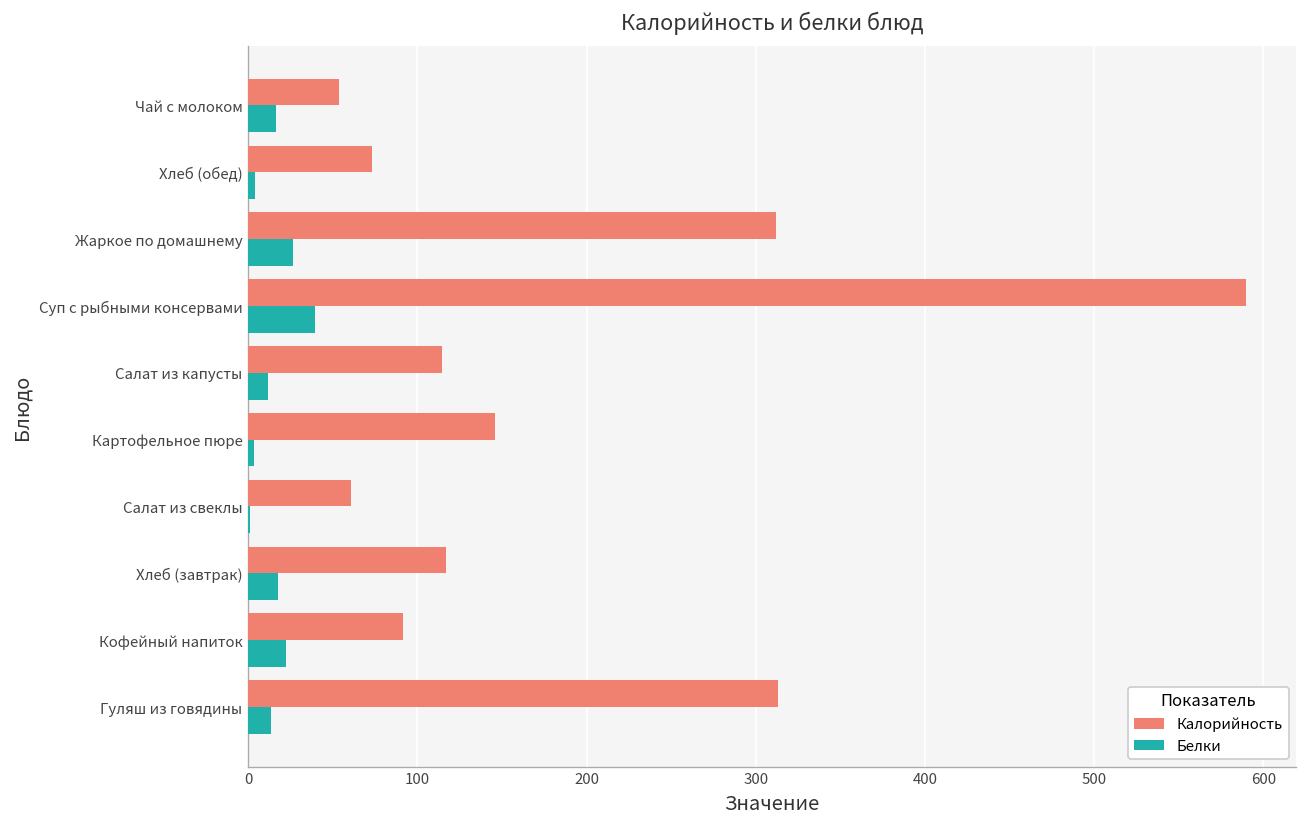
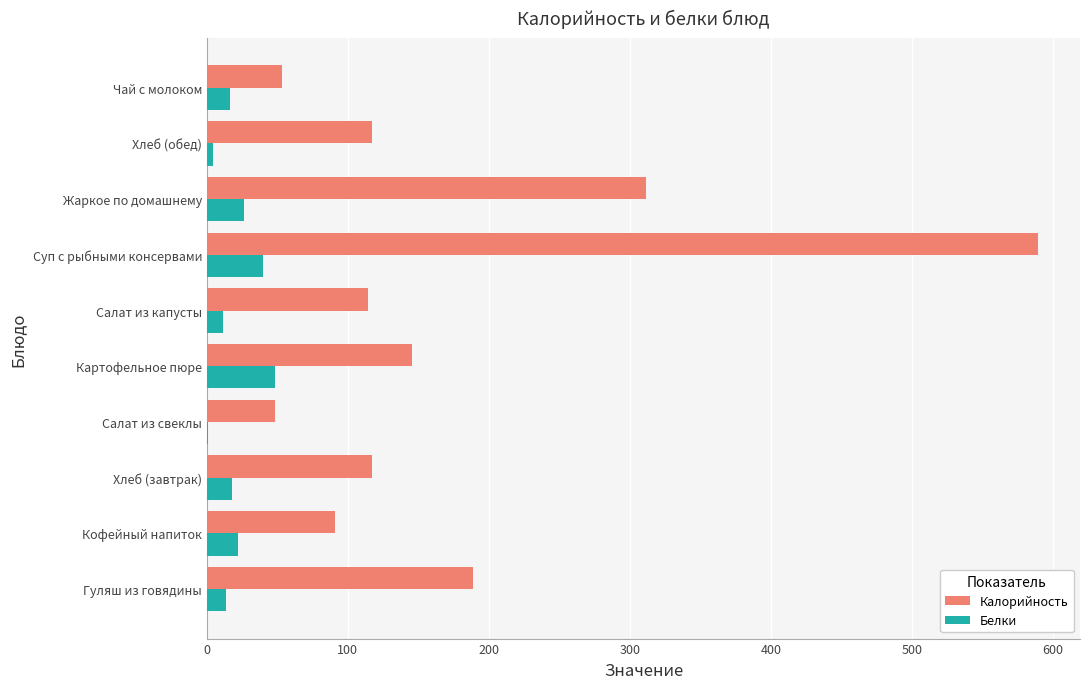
  {
    "Калорийность": {
      "Чай с молоком": 54,
-     "Хлеб (обед)": 73,
+     "Хлеб (обед)": 117,
      "Жаркое по домашнему": 312,
      "Суп с рыбными консервами": 590,
      "Салат из капусты": 114,
      "Картофельное пюре": 146,
-     "Салат из свеклы": 61,
+     "Салат из свеклы": 48,
      "Хлеб (завтрак)": 117,
      "Кофейный напиток": 91,
-     "Гуляш из говядины": 313
+     "Гуляш из говядины": 189
    },
    "Белки": {
      "Чай с молоком": 16,
      "Хлеб (обед)": 4,
      "Жаркое по домашнему": 26,
      "Суп с рыбными консервами": 40,
      "Салат из капусты": 11,
-     "Картофельное пюре": 3,
+     "Картофельное пюре": 48,
      "Хлеб (завтрак)": 18,
      "Кофейный напиток": 22,
      "Гуляш из говядины": 14
    }
  }
